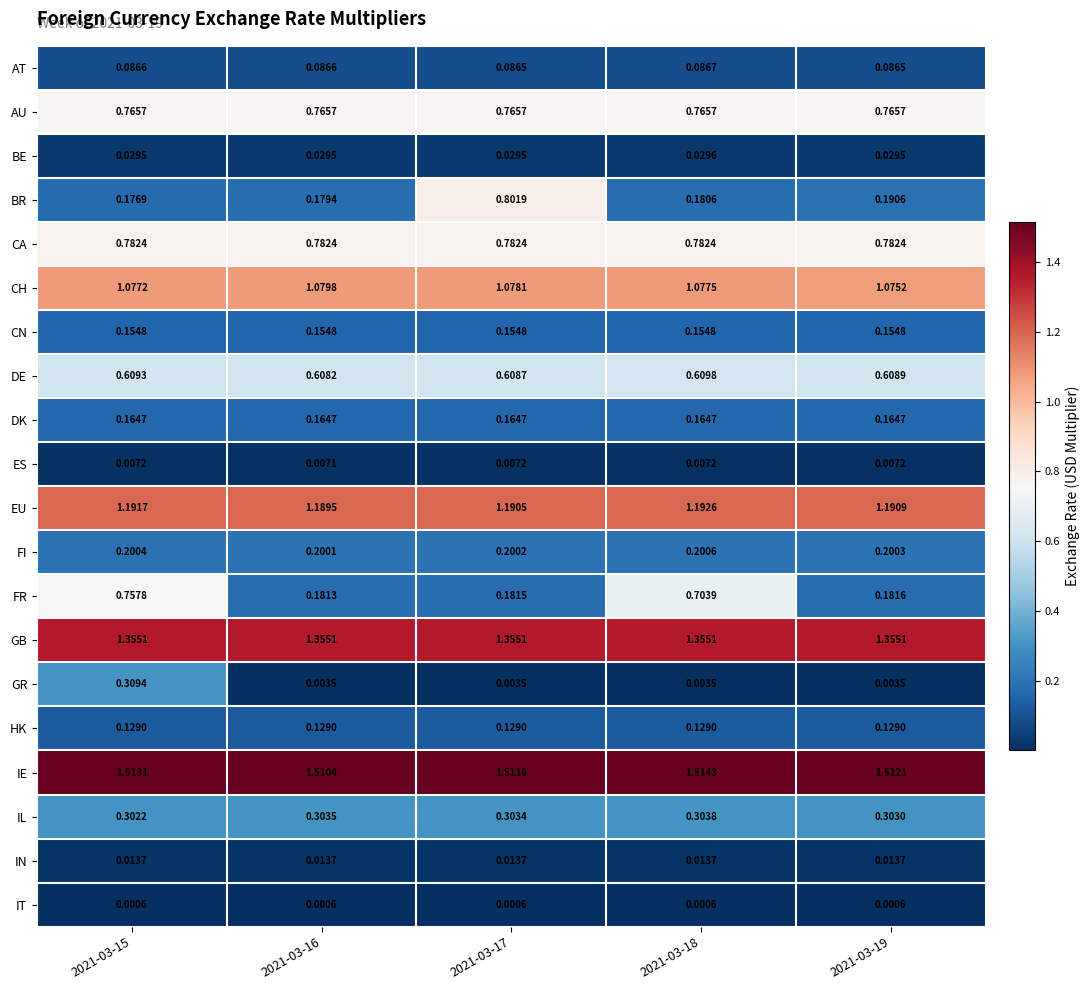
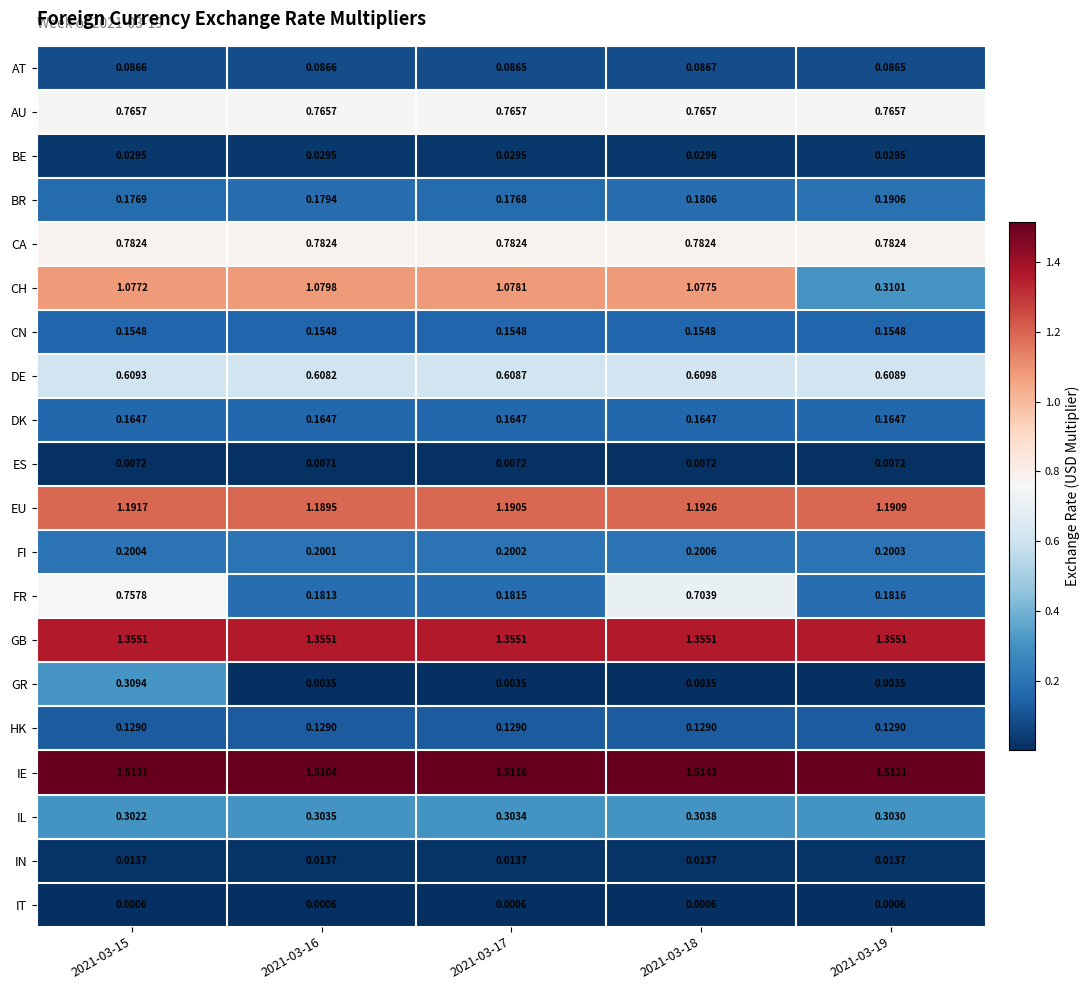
  {
    "AT": {
      "2021-03-15": 0.0866,
      "2021-03-16": 0.0866,
      "2021-03-17": 0.0865,
      "2021-03-18": 0.0867,
      "2021-03-19": 0.0865
    },
    "AU": {
      "2021-03-15": 0.7657,
      "2021-03-16": 0.7657,
      "2021-03-17": 0.7657,
      "2021-03-18": 0.7657,
      "2021-03-19": 0.7657
    },
    "BE": {
      "2021-03-15": 0.0295,
      "2021-03-16": 0.0295,
      "2021-03-17": 0.0295,
      "2021-03-18": 0.0296,
      "2021-03-19": 0.0295
    },
    "BR": {
      "2021-03-15": 0.1769,
      "2021-03-16": 0.1794,
-     "2021-03-17": 0.8019,
+     "2021-03-17": 0.1768,
      "2021-03-18": 0.1806,
      "2021-03-19": 0.1906
    },
    "CA": {
      "2021-03-15": 0.7824,
      "2021-03-16": 0.7824,
      "2021-03-17": 0.7824,
      "2021-03-18": 0.7824,
      "2021-03-19": 0.7824
    },
    "CH": {
      "2021-03-15": 1.0772,
      "2021-03-16": 1.0798,
      "2021-03-17": 1.0781,
      "2021-03-18": 1.0775,
-     "2021-03-19": 1.0752
+     "2021-03-19": 0.3101
    },
    "CN": {
      "2021-03-15": 0.1548,
      "2021-03-16": 0.1548,
      "2021-03-17": 0.1548,
      "2021-03-18": 0.1548,
      "2021-03-19": 0.1548
    },
    "DE": {
      "2021-03-15": 0.6093,
      "2021-03-16": 0.6082,
      "2021-03-17": 0.6087,
      "2021-03-18": 0.6098,
      "2021-03-19": 0.6089
    },
    "DK": {
      "2021-03-15": 0.1647,
      "2021-03-16": 0.1647,
      "2021-03-17": 0.1647,
      "2021-03-18": 0.1647,
      "2021-03-19": 0.1647
    },
    "ES": {
      "2021-03-15": 0.0072,
      "2021-03-16": 0.0071,
      "2021-03-17": 0.0072,
      "2021-03-18": 0.0072,
      "2021-03-19": 0.0072
    },
    "EU": {
      "2021-03-15": 1.1917,
      "2021-03-16": 1.1895,
      "2021-03-17": 1.1905,
      "2021-03-18": 1.1926,
      "2021-03-19": 1.1909
    },
    "FI": {
      "2021-03-15": 0.2004,
      "2021-03-16": 0.2001,
      "2021-03-17": 0.2002,
      "2021-03-18": 0.2006,
      "2021-03-19": 0.2003
    },
    "FR": {
      "2021-03-15": 0.7578,
      "2021-03-16": 0.1813,
      "2021-03-17": 0.1815,
      "2021-03-18": 0.7039,
      "2021-03-19": 0.1816
    },
    "GB": {
      "2021-03-15": 1.3551,
      "2021-03-16": 1.3551,
      "2021-03-17": 1.3551,
      "2021-03-18": 1.3551,
      "2021-03-19": 1.3551
    },
    "GR": {
      "2021-03-15": 0.3094,
      "2021-03-16": 0.0035,
      "2021-03-17": 0.0035,
      "2021-03-18": 0.0035,
      "2021-03-19": 0.0035
    },
    "HK": {
      "2021-03-15": 0.1290,
      "2021-03-16": 0.1290,
      "2021-03-17": 0.1290,
      "2021-03-18": 0.1290,
      "2021-03-19": 0.1290
    },
    "IE": {
      "2021-03-15": 1.5131,
      "2021-03-16": 1.5104,
      "2021-03-17": 1.5116,
      "2021-03-18": 1.5143,
      "2021-03-19": 1.5121
    },
    "IL": {
      "2021-03-15": 0.3022,
      "2021-03-16": 0.3035,
      "2021-03-17": 0.3034,
      "2021-03-18": 0.3038,
      "2021-03-19": 0.3030
    },
    "IN": {
      "2021-03-15": 0.0137,
      "2021-03-16": 0.0137,
      "2021-03-17": 0.0137,
      "2021-03-18": 0.0137,
      "2021-03-19": 0.0137
    },
    "IT": {
      "2021-03-15": 0.0006,
      "2021-03-16": 0.0006,
      "2021-03-17": 0.0006,
      "2021-03-18": 0.0006,
      "2021-03-19": 0.0006
    }
  }
